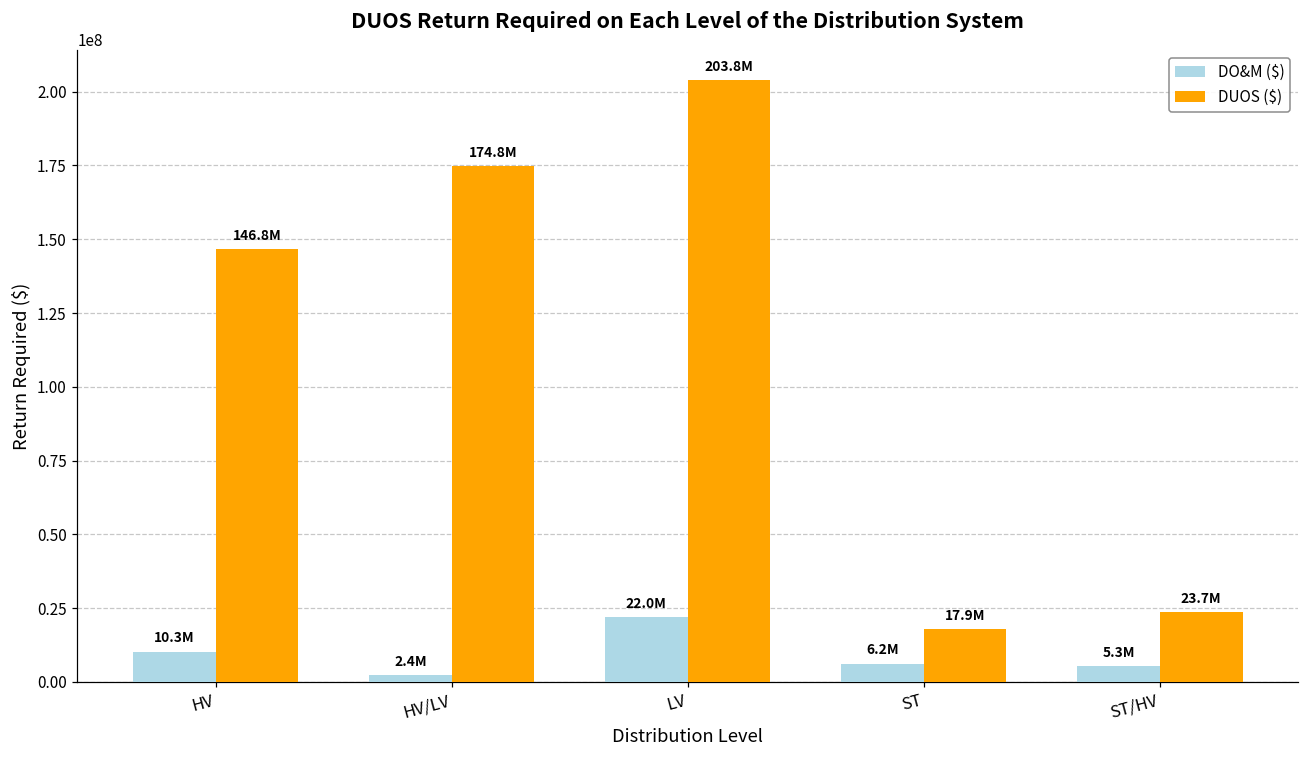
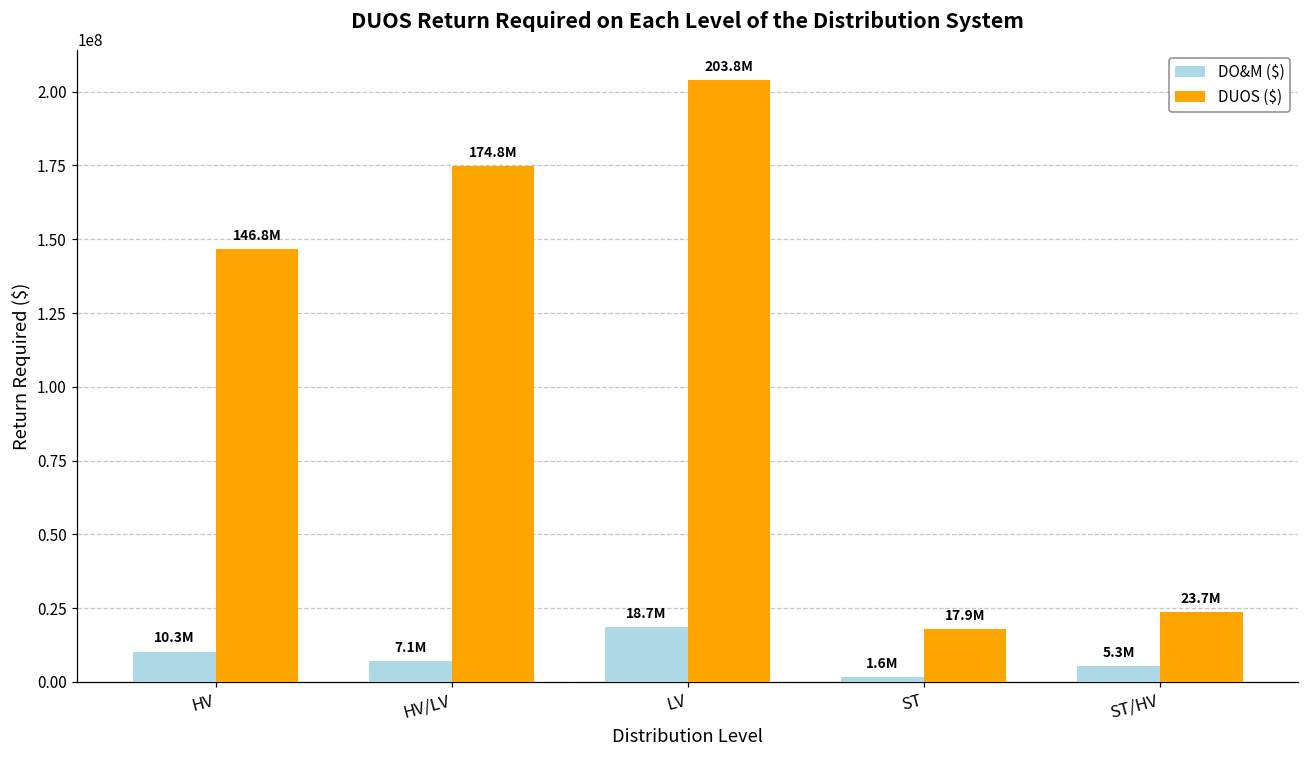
  {
    "DO&M ($)": {
      "HV": "10.3M",
-     "HV/LV": "2.4M",
-     "LV": "22.0M",
-     "ST": "6.2M",
+     "HV/LV": "7.1M",
+     "LV": "18.7M",
+     "ST": "1.6M",
      "ST/HV": "5.3M"
    },
    "DUOS ($)": {
      "HV": "146.8M",
      "HV/LV": "174.8M",
      "LV": "203.8M",
      "ST": "17.9M",
      "ST/HV": "23.7M"
    }
  }
